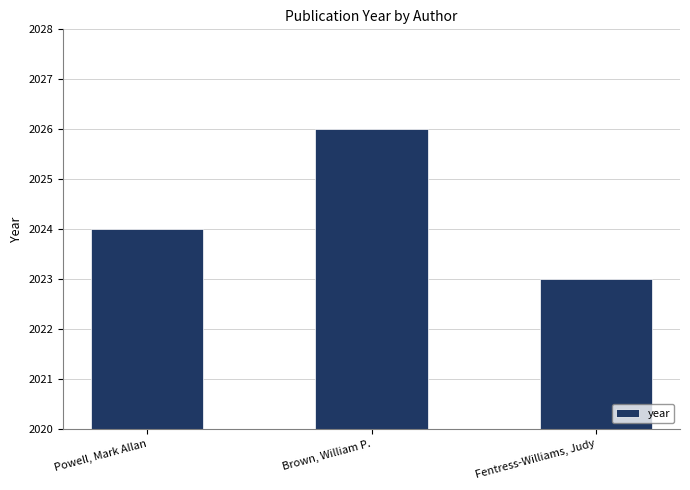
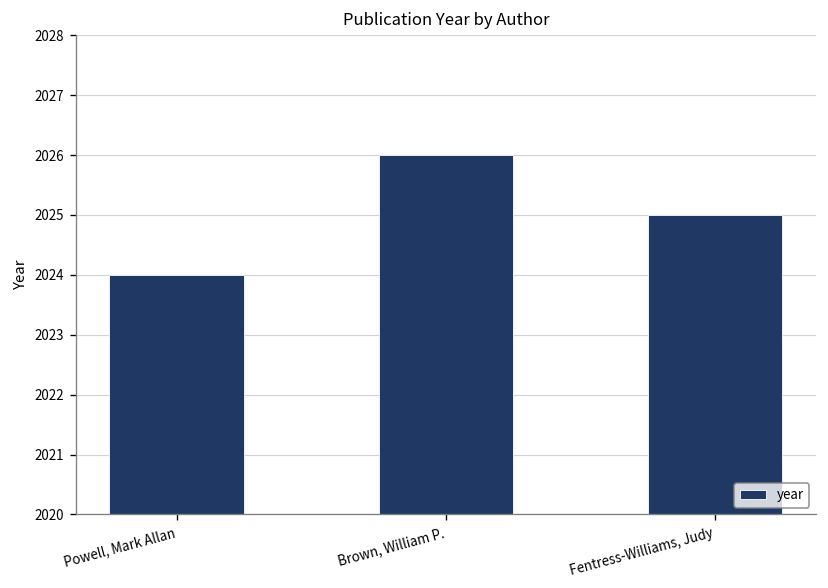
  {
    "Powell, Mark Allan": 2024,
    "Brown, William P.": 2026,
-   "Fentress-Williams, Judy": 2023
+   "Fentress-Williams, Judy": 2025
  }
